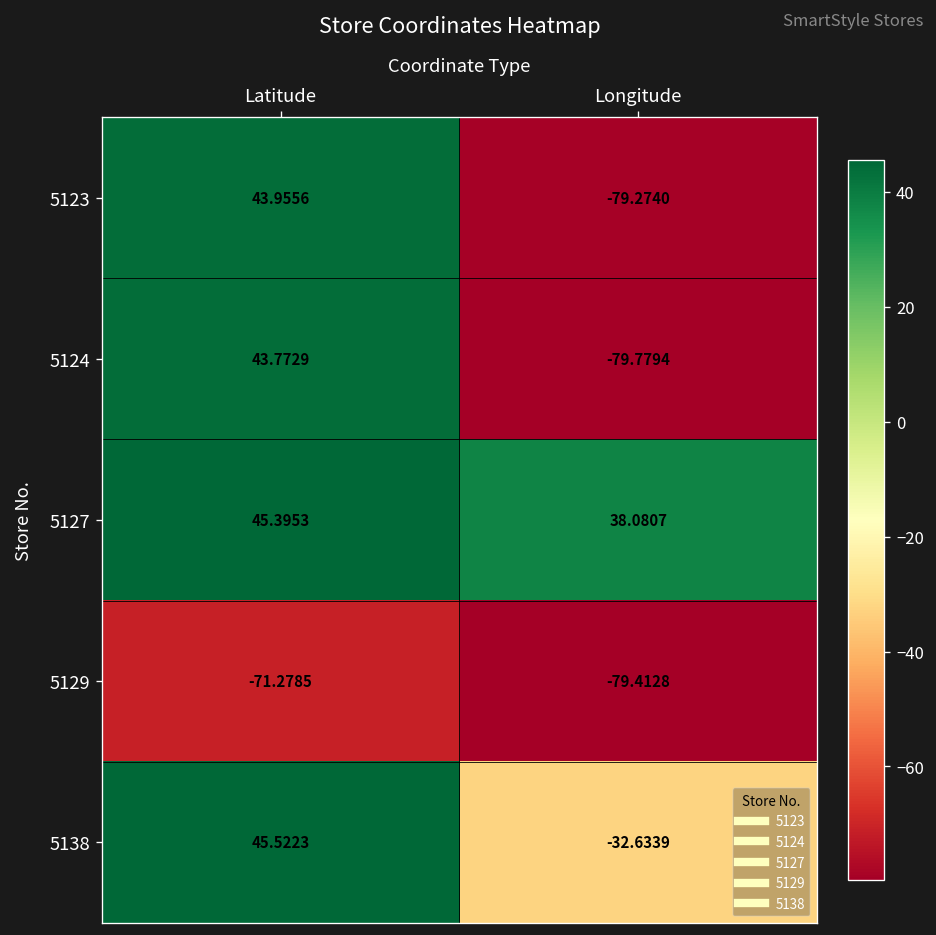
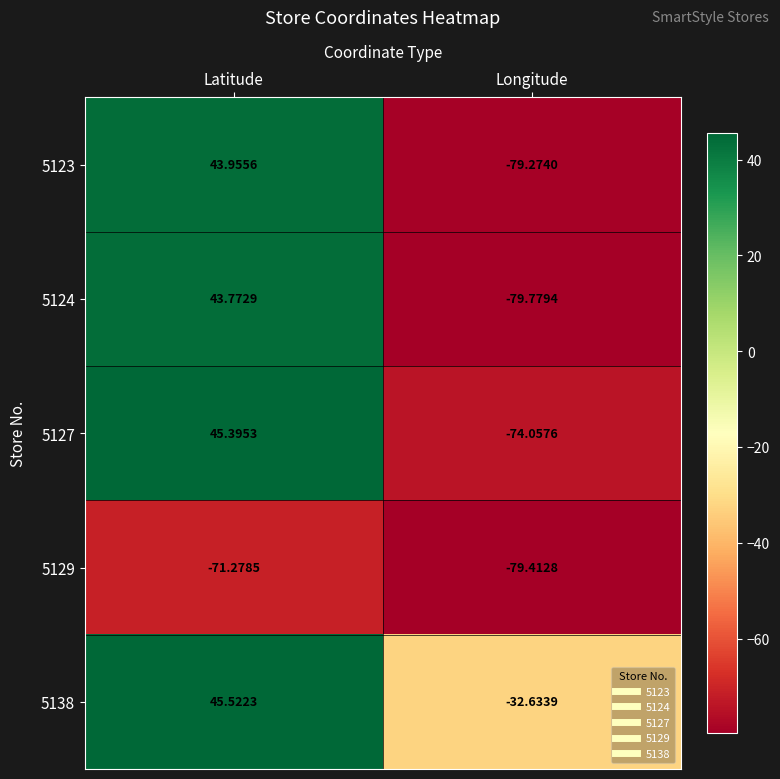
  {
    "5123": {
      "Latitude": 43.9556,
      "Longitude": -79.2740
    },
    "5124": {
      "Latitude": 43.7729,
      "Longitude": -79.7794
    },
    "5127": {
      "Latitude": 45.3953,
-     "Longitude": 38.0807
+     "Longitude": -74.0576
    },
    "5129": {
      "Latitude": -71.2785,
      "Longitude": -79.4128
    },
    "5138": {
      "Latitude": 45.5223,
      "Longitude": -32.6339
    }
  }
